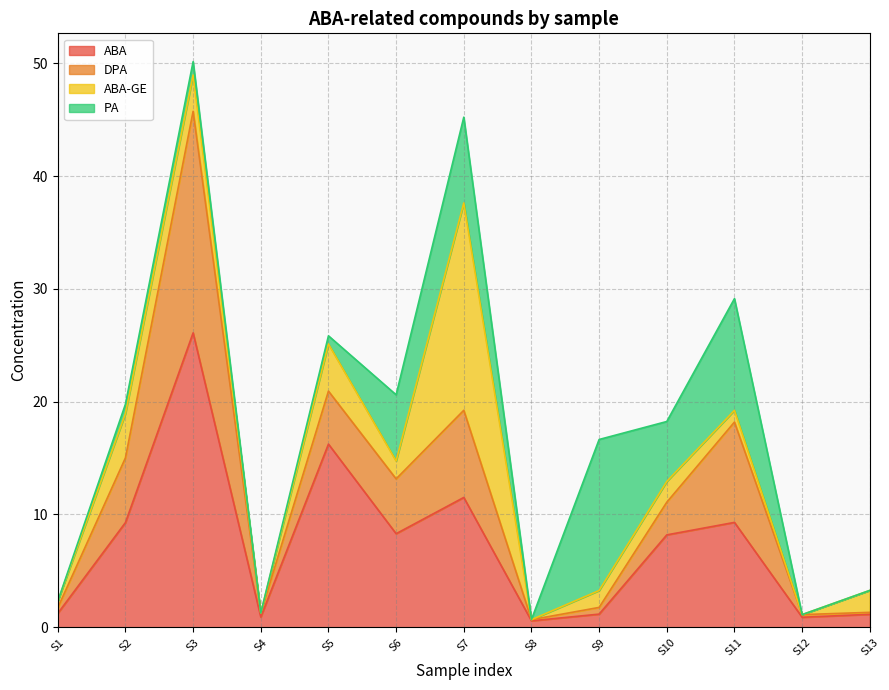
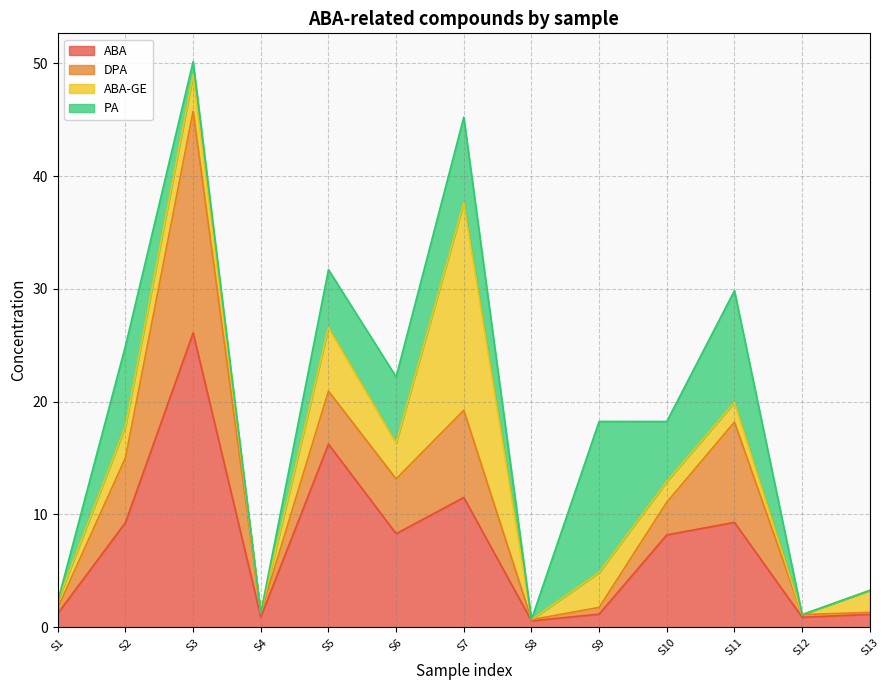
  {
    "ABA-GE": {
-     "S2": 3.9,
+     "S2": 2.8,
      "S3": 3.2,
-     "S5": 4.2,
-     "S6": 1.6,
+     "S5": 5.6,
+     "S6": 3.2,
      "S7": 18.4,
-     "S9": 1.5,
+     "S9": 3.1,
      "S10": 1.8,
-     "S11": 1.0
+     "S11": 1.8
    },
    "PA": {
-     "S2": 0.8,
+     "S2": 7.1,
      "S3": 1.2,
-     "S5": 0.7,
+     "S5": 5.1,
      "S6": 5.9,
      "S7": 7.6,
      "S9": 13.4,
      "S10": 5.3,
      "S11": 9.9
    }
  }
